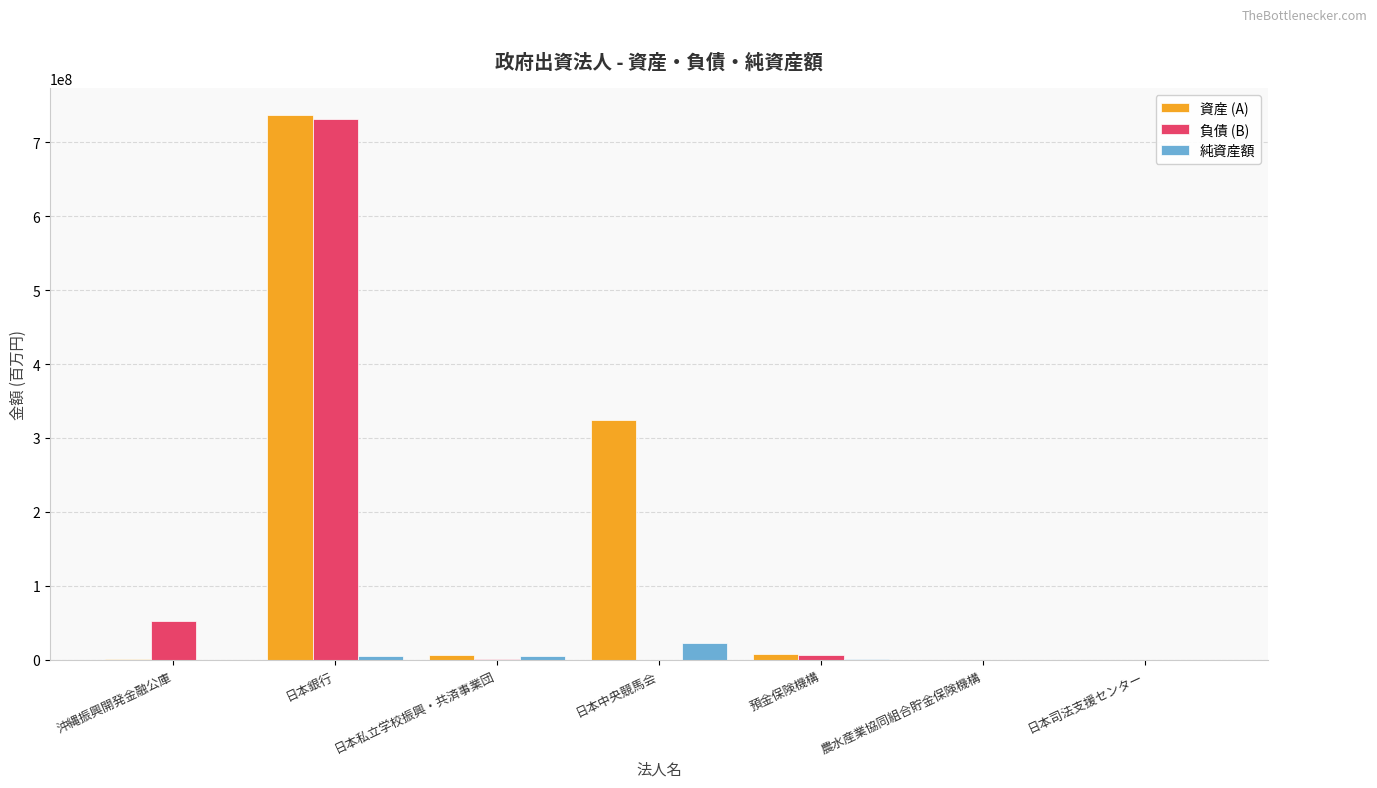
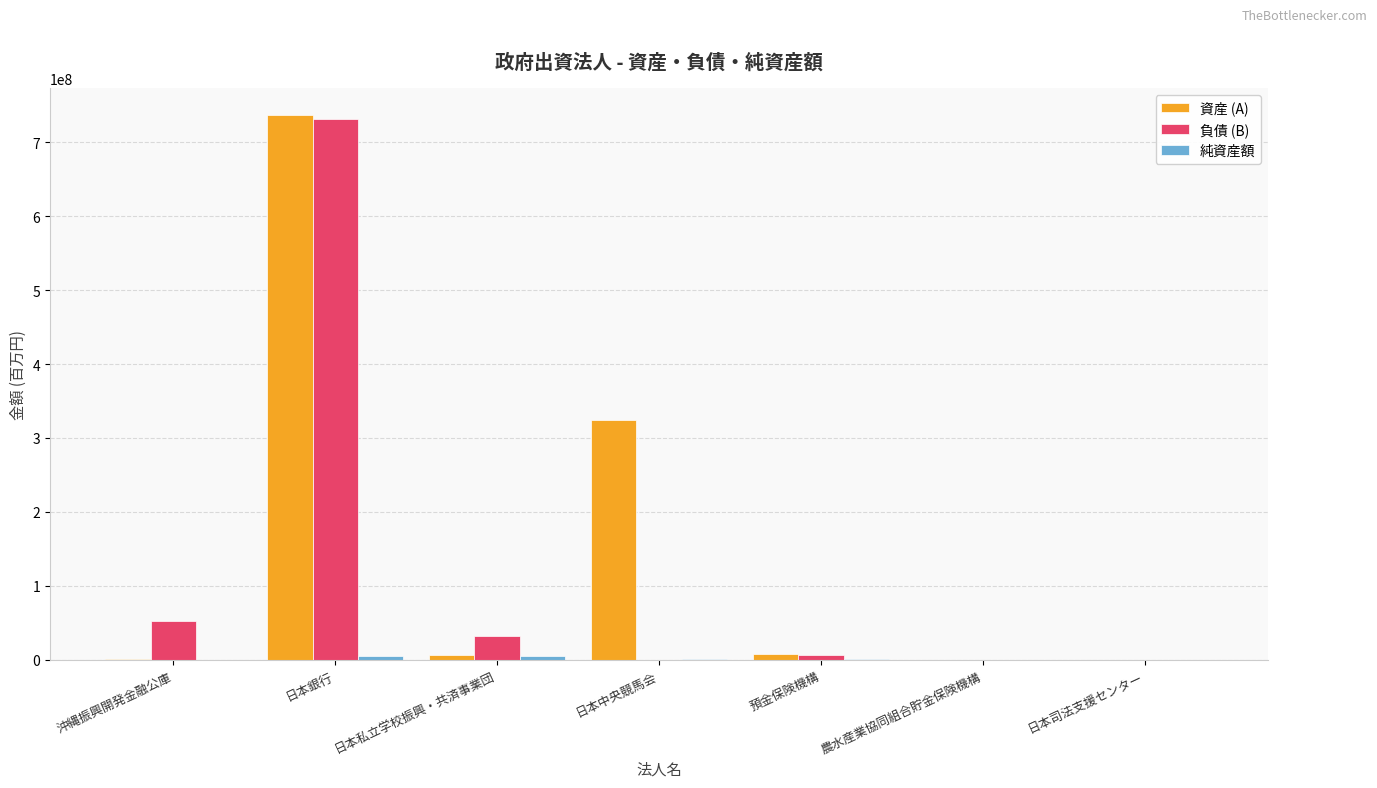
  {
    "資産 (A)": {
      "日本銀行": 740000000,
      "日本私立学校振興・共済事業団": 10000000,
      "日本中央競馬会": 320000000,
      "預金保険機構": 10000000
    },
    "負債 (B)": {
      "沖縄振興開発金融公庫": 50000000,
      "日本銀行": 730000000,
-     "日本私立学校振興・共済事業団": 0,
+     "日本私立学校振興・共済事業団": 30000000,
      "預金保険機構": 10000000
    },
    "純資産額": {
      "日本銀行": 10000000,
      "日本私立学校振興・共済事業団": 10000000,
-     "日本中央競馬会": 20000000
+     "日本中央競馬会": 0
    }
  }
